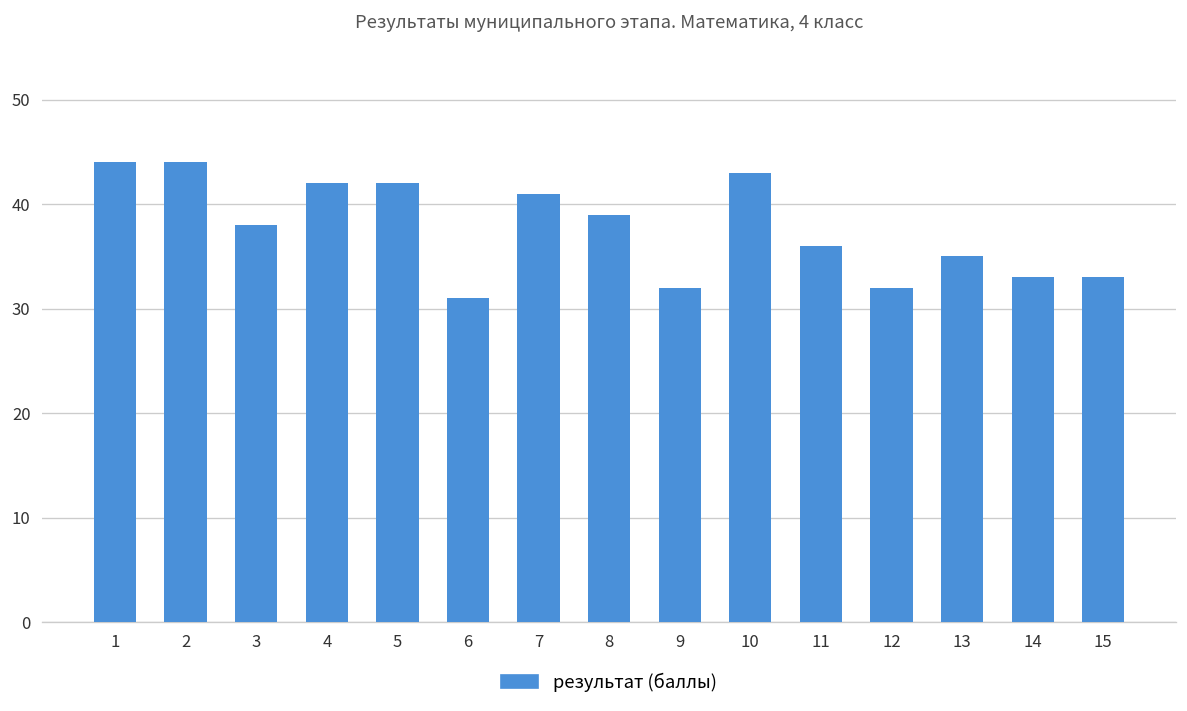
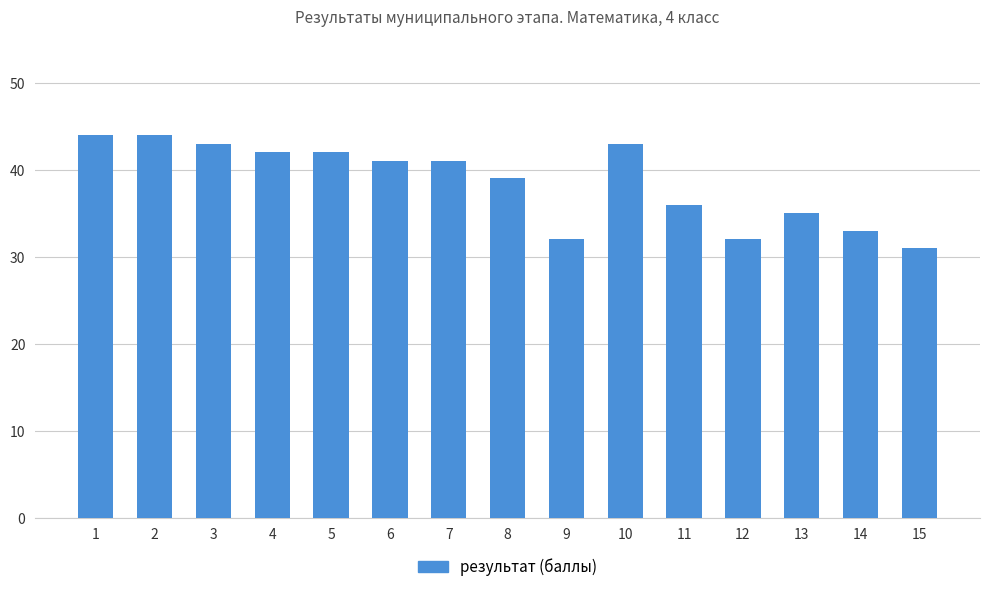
  {
    "1": 44,
    "2": 44,
-   "3": 38,
+   "3": 43,
    "4": 42,
    "5": 42,
-   "6": 31,
+   "6": 41,
    "7": 41,
    "8": 39,
    "9": 32,
    "10": 43,
    "11": 36,
    "12": 32,
    "13": 35,
    "14": 33,
-   "15": 33
+   "15": 31
  }
